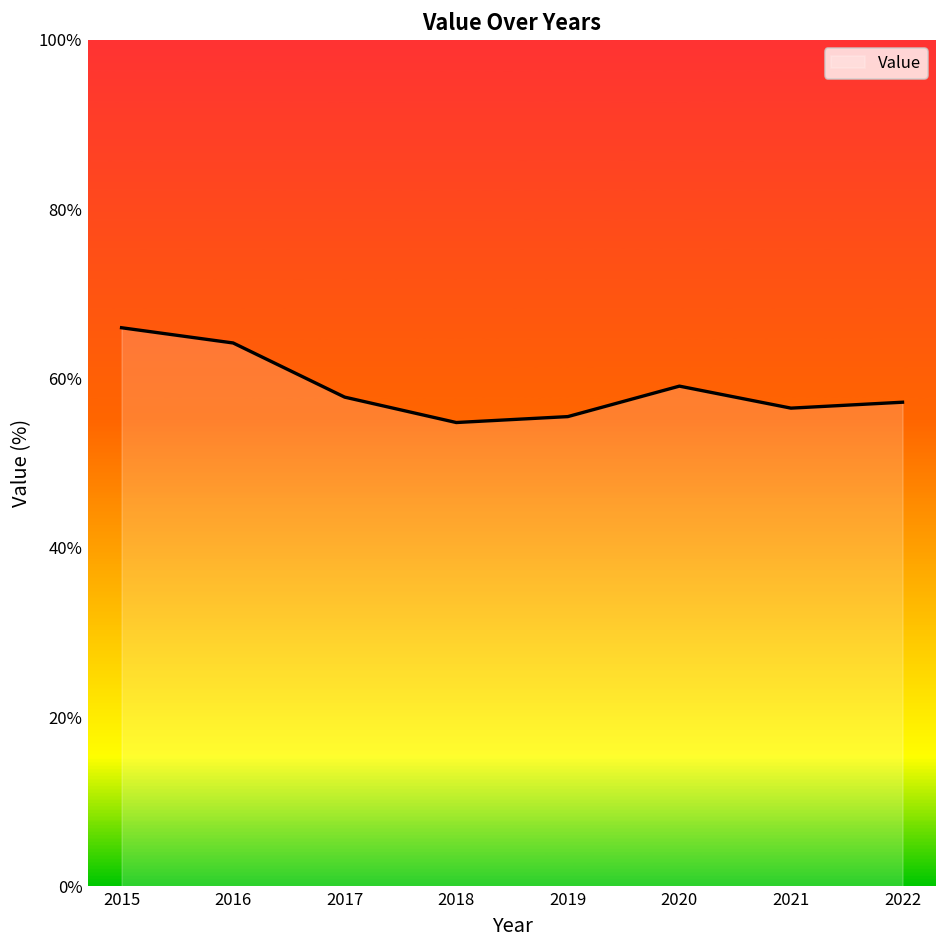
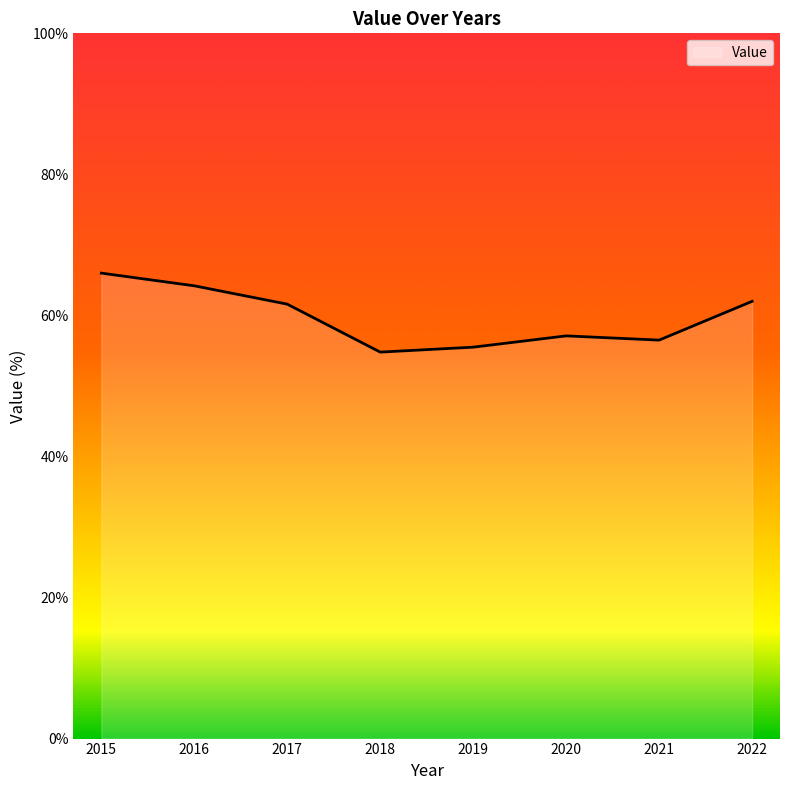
  {
    "2015": "66%",
    "2016": "64%",
-   "2017": "58%",
+   "2017": "62%",
    "2018": "55%",
    "2019": "56%",
-   "2020": "59%",
+   "2020": "57%",
    "2021": "57%",
-   "2022": "57%"
+   "2022": "62%"
  }
